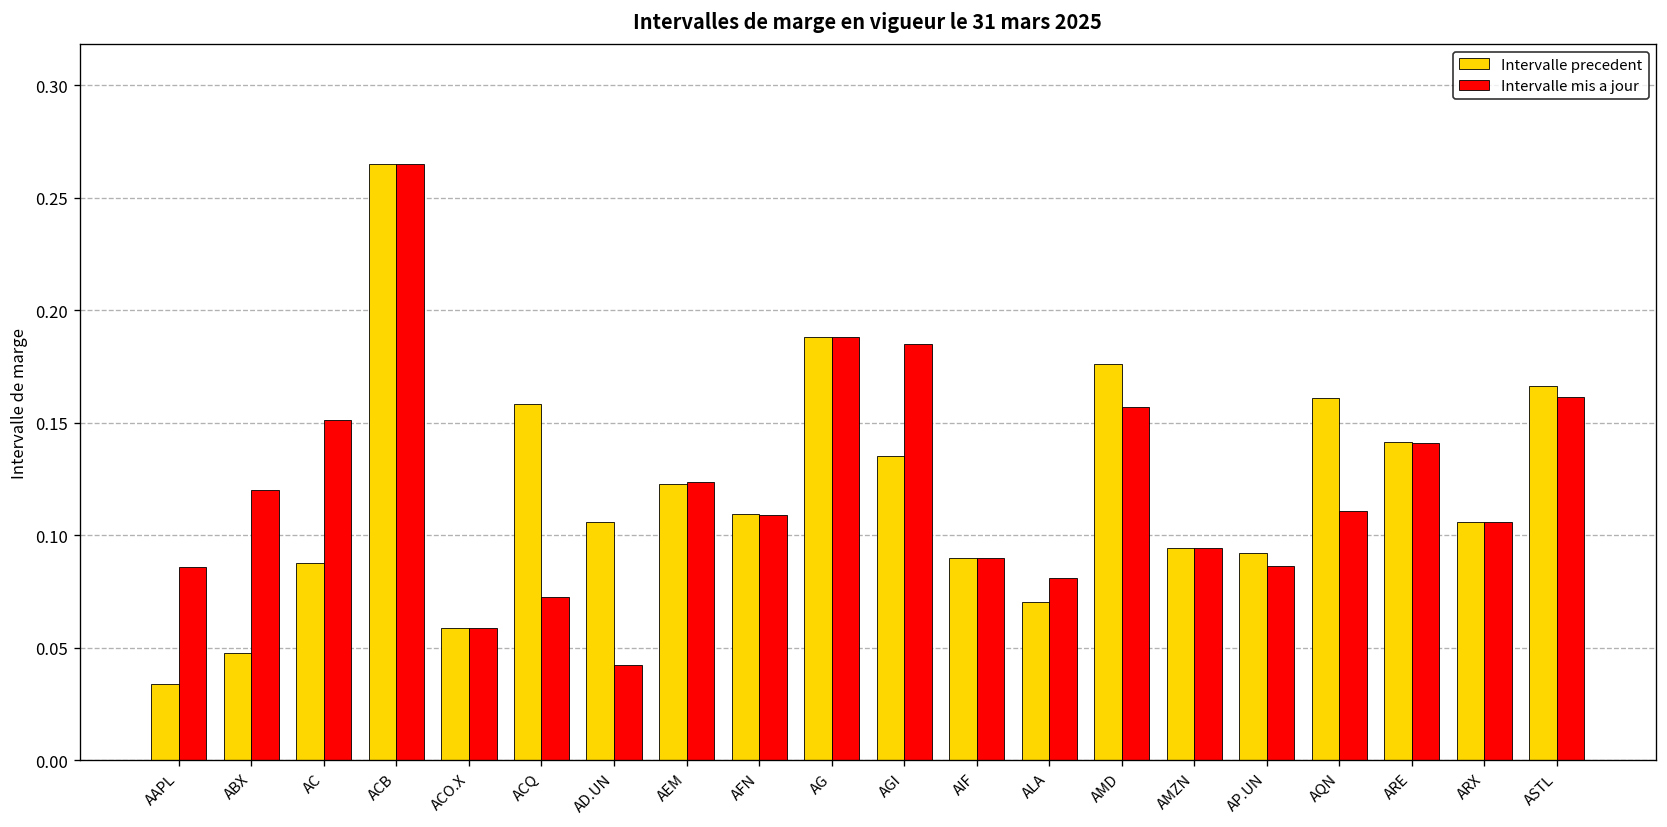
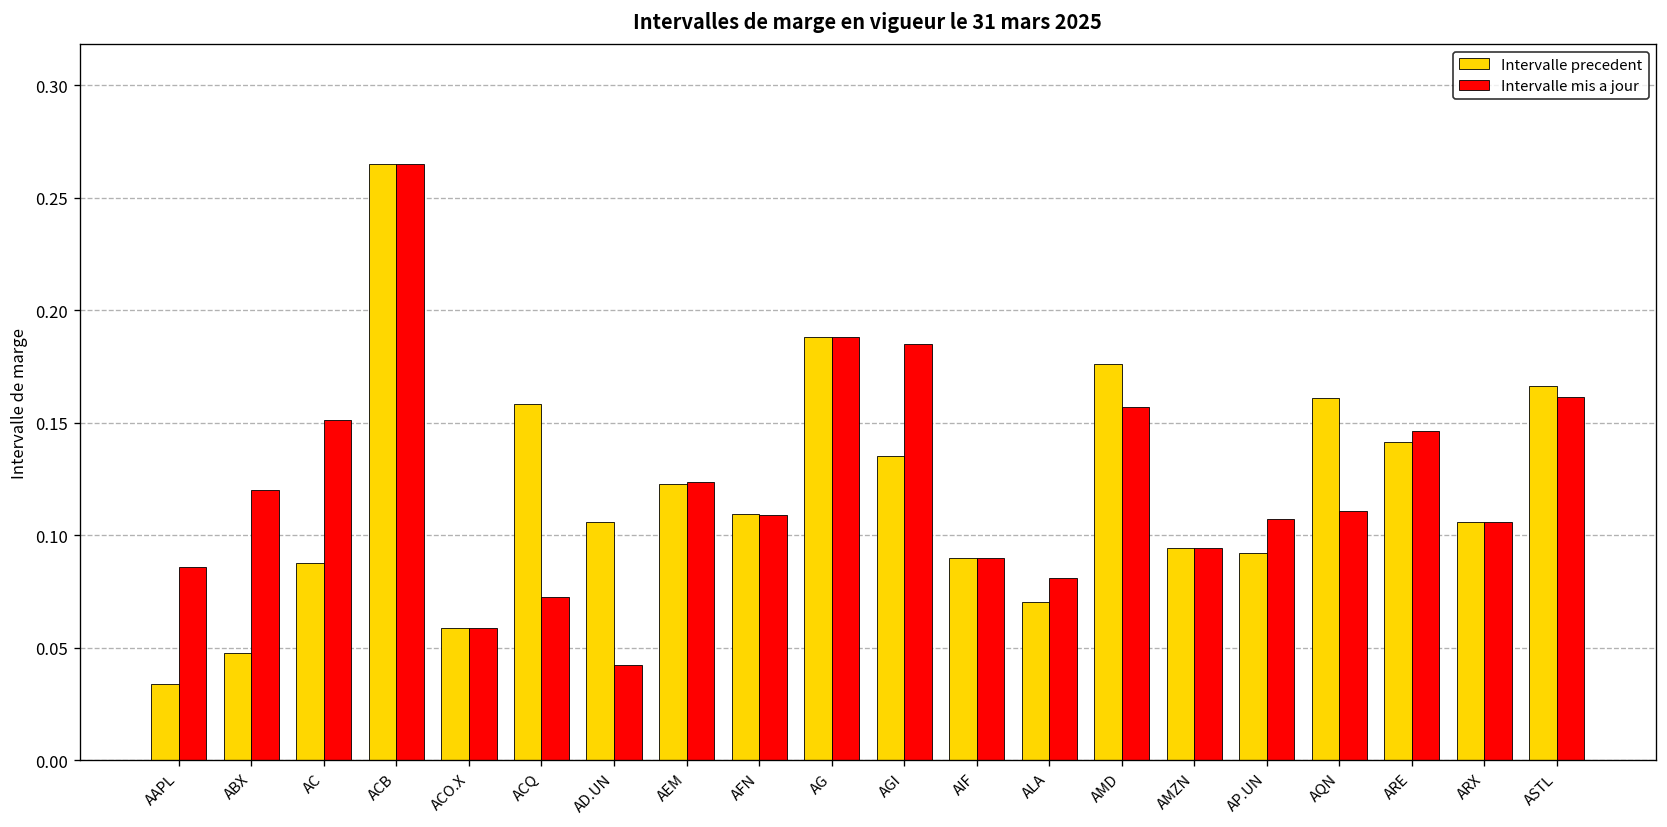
  {
    "Intervalle precedent": {
      "AAPL": 0.034,
      "ABX": 0.048,
      "AC": 0.088,
      "ACB": 0.265,
      "ACO.X": 0.059,
      "ACQ": 0.158,
      "AD.UN": 0.106,
      "AEM": 0.123,
      "AFN": 0.110,
      "AG": 0.188,
      "AGI": 0.135,
      "AIF": 0.090,
      "ALA": 0.070,
      "AMD": 0.176,
      "AMZN": 0.095,
      "AP.UN": 0.092,
      "AQN": 0.161,
      "ARE": 0.141,
      "ARX": 0.106,
      "ASTL": 0.166
    },
    "Intervalle mis a jour": {
      "AAPL": 0.086,
      "ABX": 0.120,
      "AC": 0.151,
      "ACB": 0.265,
      "ACO.X": 0.059,
      "ACQ": 0.073,
      "AD.UN": 0.042,
      "AEM": 0.124,
      "AFN": 0.109,
      "AG": 0.188,
      "AGI": 0.185,
      "AIF": 0.090,
      "ALA": 0.081,
      "AMD": 0.157,
      "AMZN": 0.095,
-     "AP.UN": 0.086,
+     "AP.UN": 0.107,
      "AQN": 0.111,
-     "ARE": 0.141,
+     "ARE": 0.146,
      "ARX": 0.106,
      "ASTL": 0.162
    }
  }
